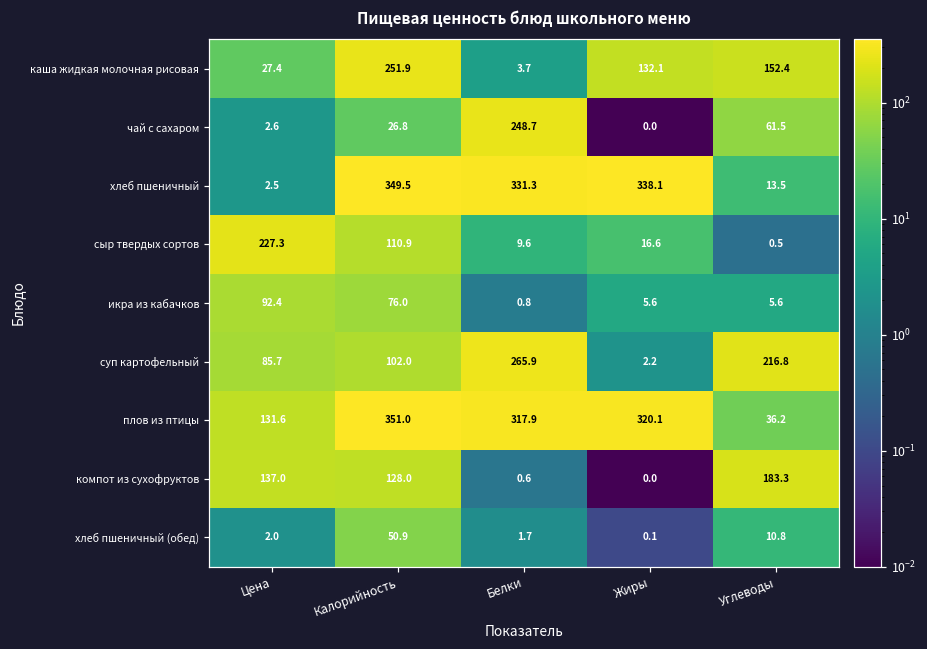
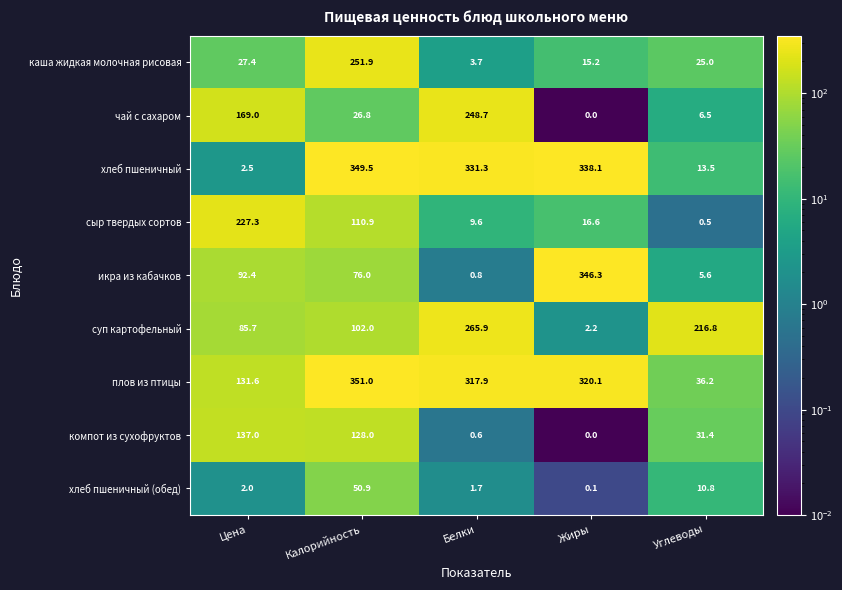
  {
    "каша жидкая молочная рисовая": {
      "Цена": 27.4,
      "Калорийность": 251.9,
      "Белки": 3.7,
-     "Жиры": 132.1,
-     "Углеводы": 152.4
+     "Жиры": 15.2,
+     "Углеводы": 25.0
    },
    "чай с сахаром": {
-     "Цена": 2.6,
+     "Цена": 169.0,
      "Калорийность": 26.8,
      "Белки": 248.7,
      "Жиры": 0.0,
-     "Углеводы": 61.5
+     "Углеводы": 6.5
    },
    "хлеб пшеничный": {
      "Цена": 2.5,
      "Калорийность": 349.5,
      "Белки": 331.3,
      "Жиры": 338.1,
      "Углеводы": 13.5
    },
    "сыр твердых сортов": {
      "Цена": 227.3,
      "Калорийность": 110.9,
      "Белки": 9.6,
      "Жиры": 16.6,
      "Углеводы": 0.5
    },
    "икра из кабачков": {
      "Цена": 92.4,
      "Калорийность": 76.0,
      "Белки": 0.8,
-     "Жиры": 5.6,
+     "Жиры": 346.3,
      "Углеводы": 5.6
    },
    "суп картофельный": {
      "Цена": 85.7,
      "Калорийность": 102.0,
      "Белки": 265.9,
      "Жиры": 2.2,
      "Углеводы": 216.8
    },
    "плов из птицы": {
      "Цена": 131.6,
      "Калорийность": 351.0,
      "Белки": 317.9,
      "Жиры": 320.1,
      "Углеводы": 36.2
    },
    "компот из сухофруктов": {
      "Цена": 137.0,
      "Калорийность": 128.0,
      "Белки": 0.6,
      "Жиры": 0.0,
-     "Углеводы": 183.3
+     "Углеводы": 31.4
    },
    "хлеб пшеничный (обед)": {
      "Цена": 2.0,
      "Калорийность": 50.9,
      "Белки": 1.7,
      "Жиры": 0.1,
      "Углеводы": 10.8
    }
  }
